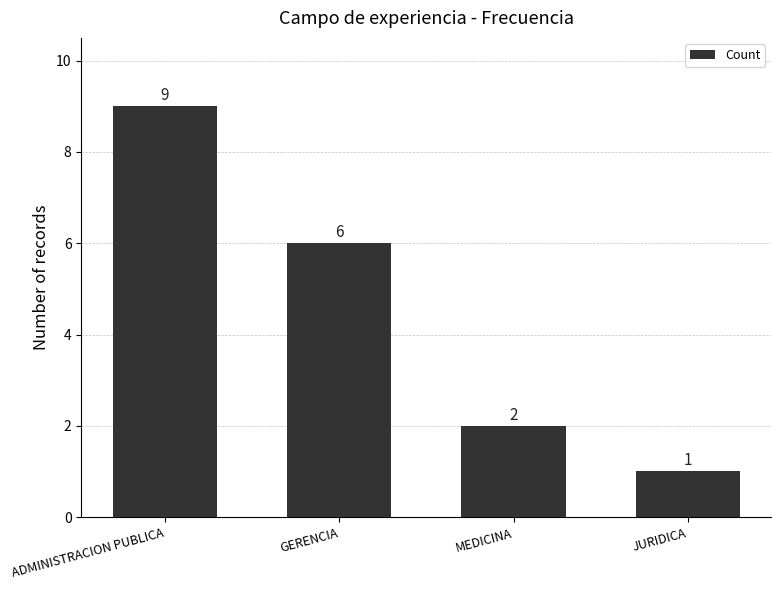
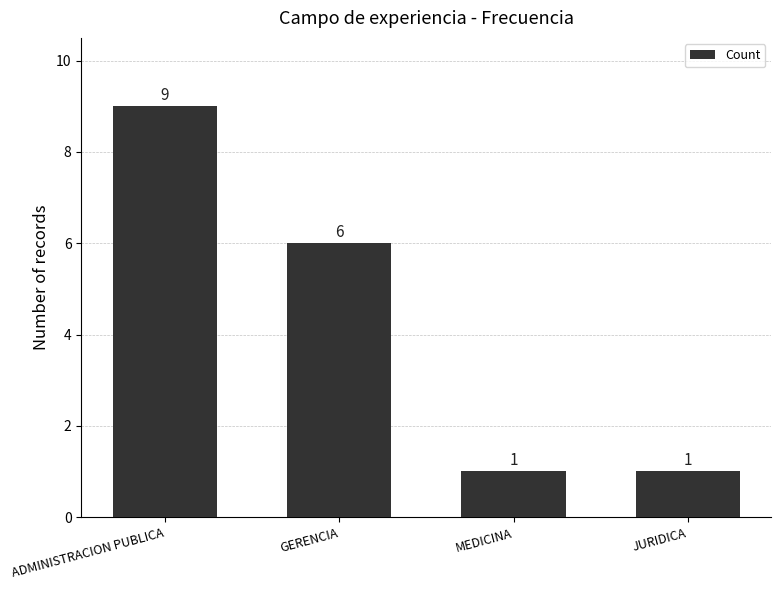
  {
    "ADMINISTRACION PUBLICA": 9,
    "GERENCIA": 6,
-   "MEDICINA": 2,
+   "MEDICINA": 1,
    "JURIDICA": 1
  }
